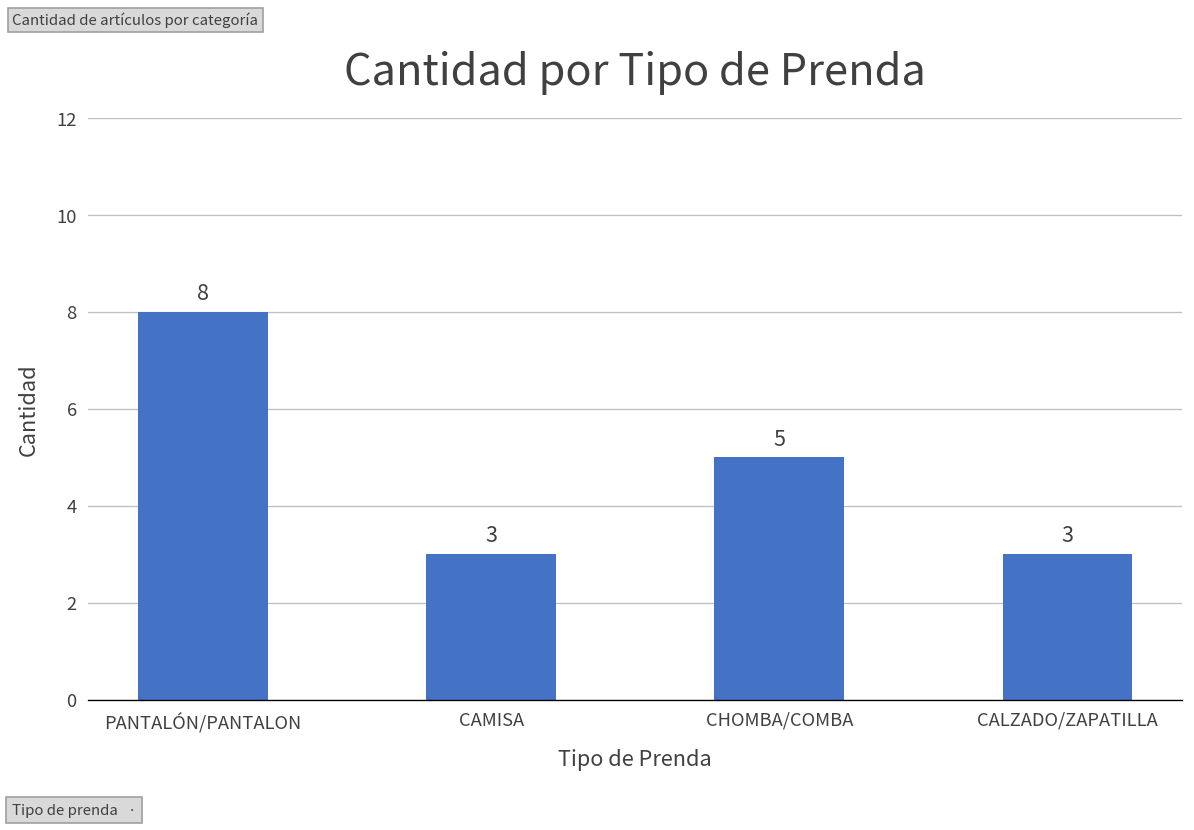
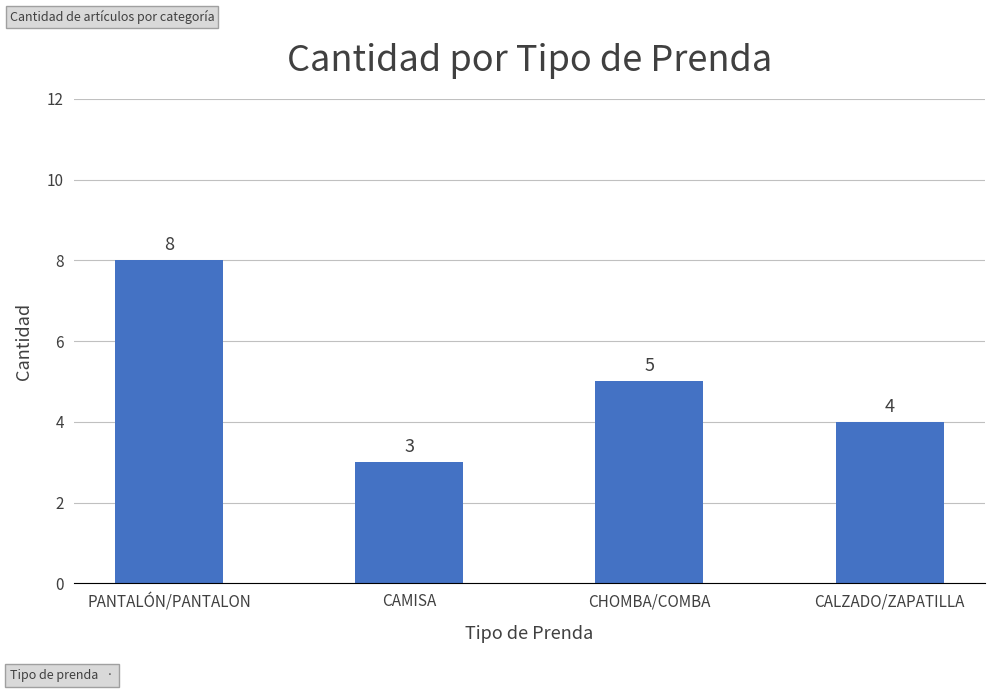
  {
    "PANTALÓN/PANTALON": 8,
    "CAMISA": 3,
    "CHOMBA/COMBA": 5,
-   "CALZADO/ZAPATILLA": 3
+   "CALZADO/ZAPATILLA": 4
  }
